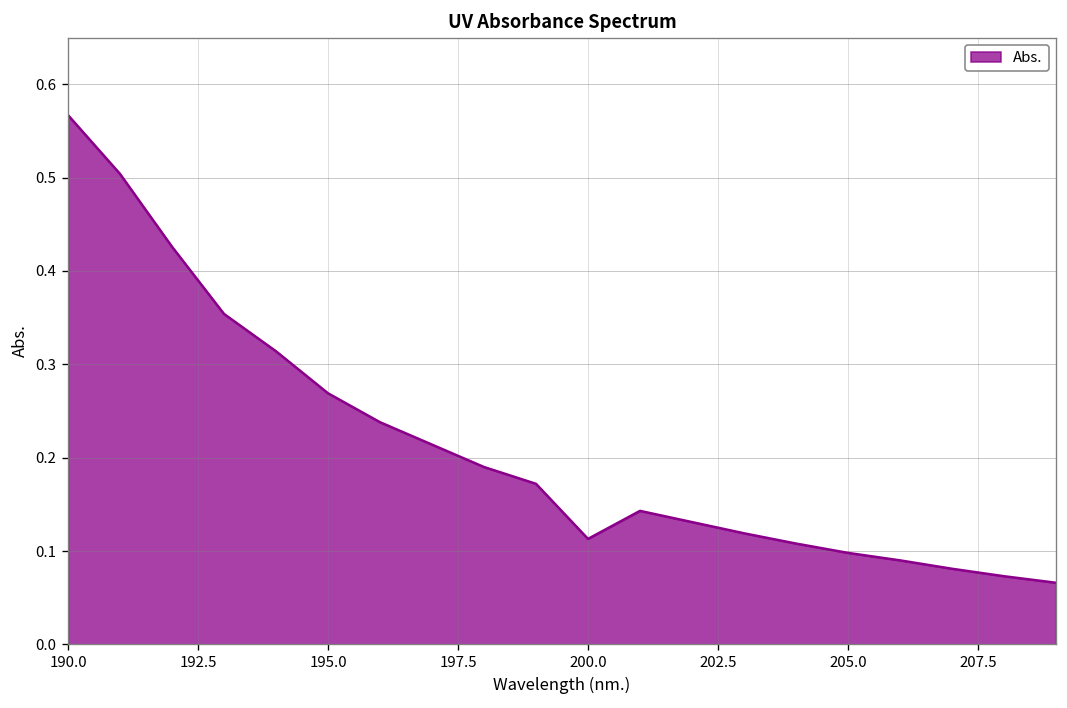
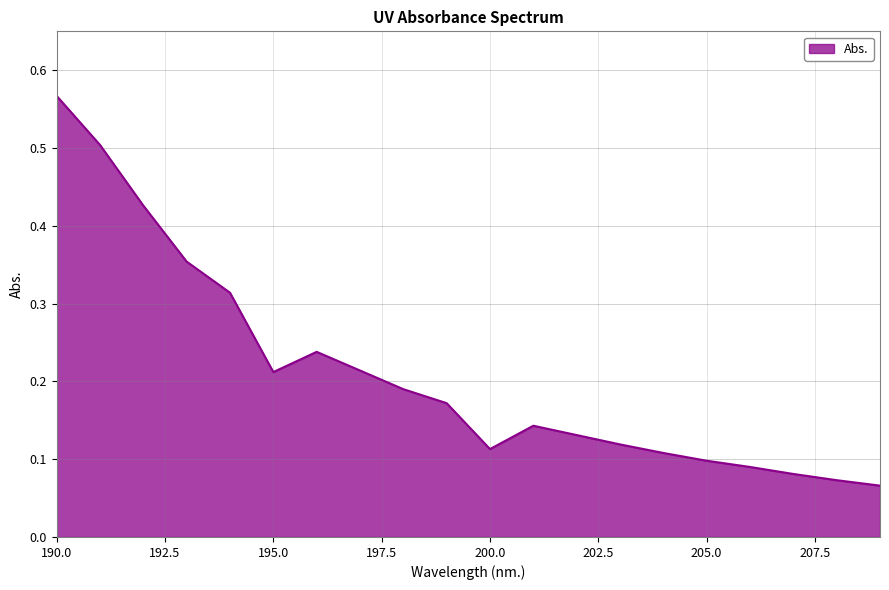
  {
    "190.0": 0.57,
-   "195.0": 0.27,
+   "195.0": 0.21,
    "200.0": 0.11,
    "205.0": 0.10
  }
